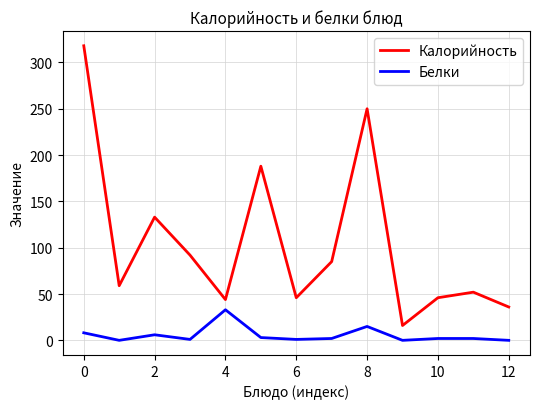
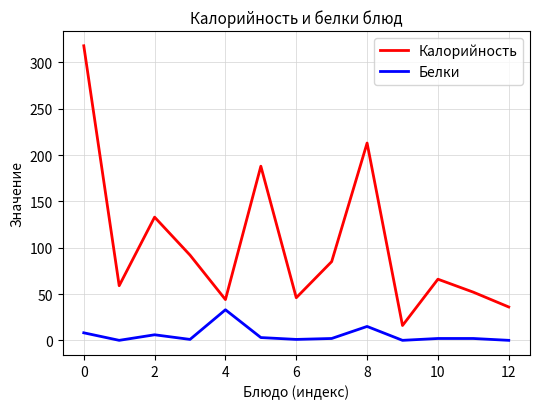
  {
    "Калорийность": {
      "0": 320,
      "2": 130,
      "4": 40,
      "6": 50,
-     "8": 250,
-     "10": 50,
+     "8": 210,
+     "10": 70,
      "12": 40
    },
    "Белки": {
      "0": 10,
      "2": 10,
      "4": 30,
      "6": 0,
      "8": 20,
      "10": 0,
      "12": 0
    }
  }
